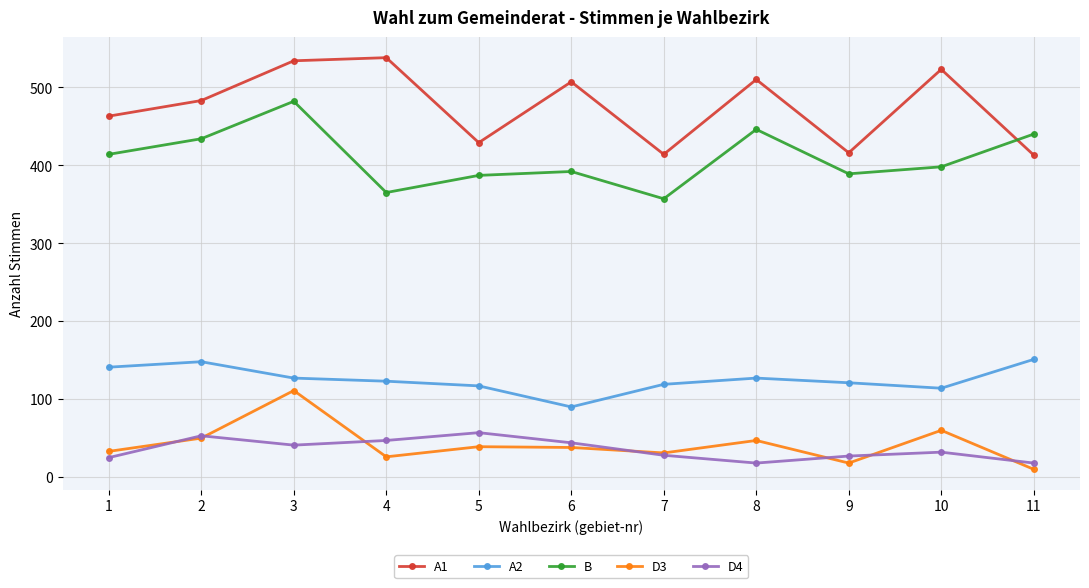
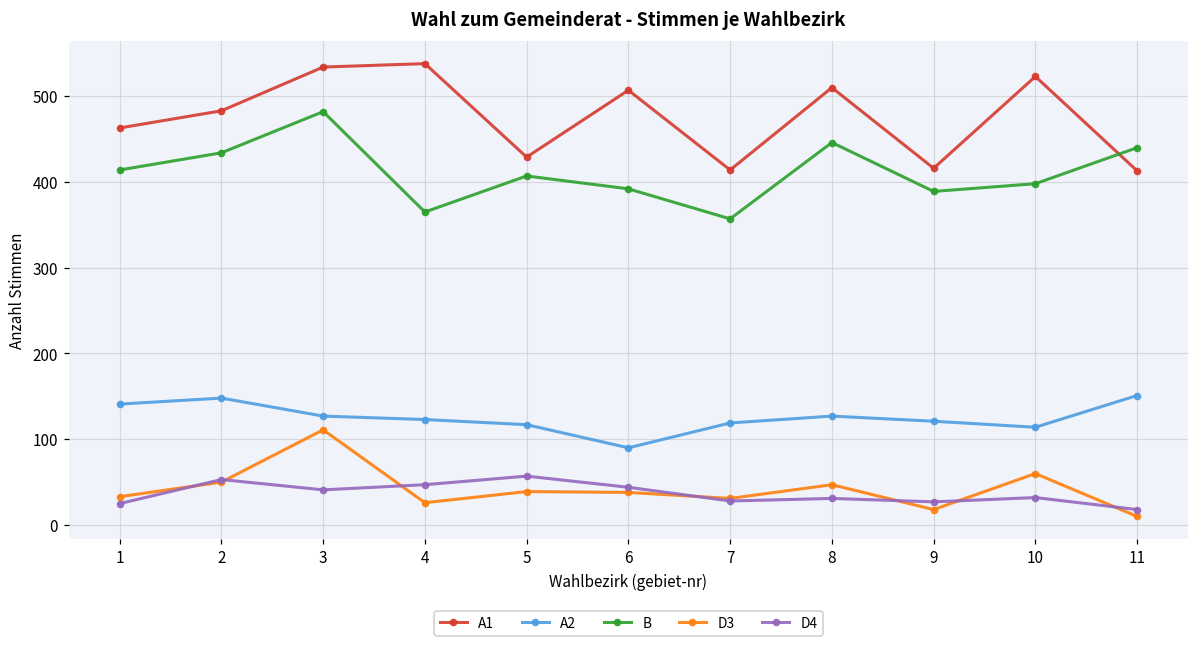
  {
    "A1": {
      "1": 460,
      "2": 480,
      "3": 530,
      "4": 540,
      "5": 430,
      "6": 510,
      "7": 410,
      "8": 510,
      "9": 420,
      "10": 520,
      "11": 410
    },
    "A2": {
      "1": 140,
      "2": 150,
      "3": 130,
      "4": 120,
      "5": 120,
      "6": 90,
      "7": 120,
      "8": 130,
      "9": 120,
      "10": 110,
      "11": 150
    },
    "B": {
      "1": 410,
      "2": 430,
      "3": 480,
      "4": 370,
-     "5": 390,
+     "5": 410,
      "6": 390,
      "7": 360,
      "8": 450,
      "9": 390,
      "10": 400,
      "11": 440
    },
    "D3": {
      "1": 30,
      "3": 110,
      "4": 30,
      "5": 40,
      "6": 40,
      "8": 50,
      "9": 20,
      "10": 60,
      "11": 10
    },
    "D4": {
      "1": 30,
      "3": 40,
      "4": 50,
      "5": 60,
      "6": 40,
-     "8": 20,
+     "8": 30,
      "9": 30,
      "10": 30,
      "11": 20
    }
  }
